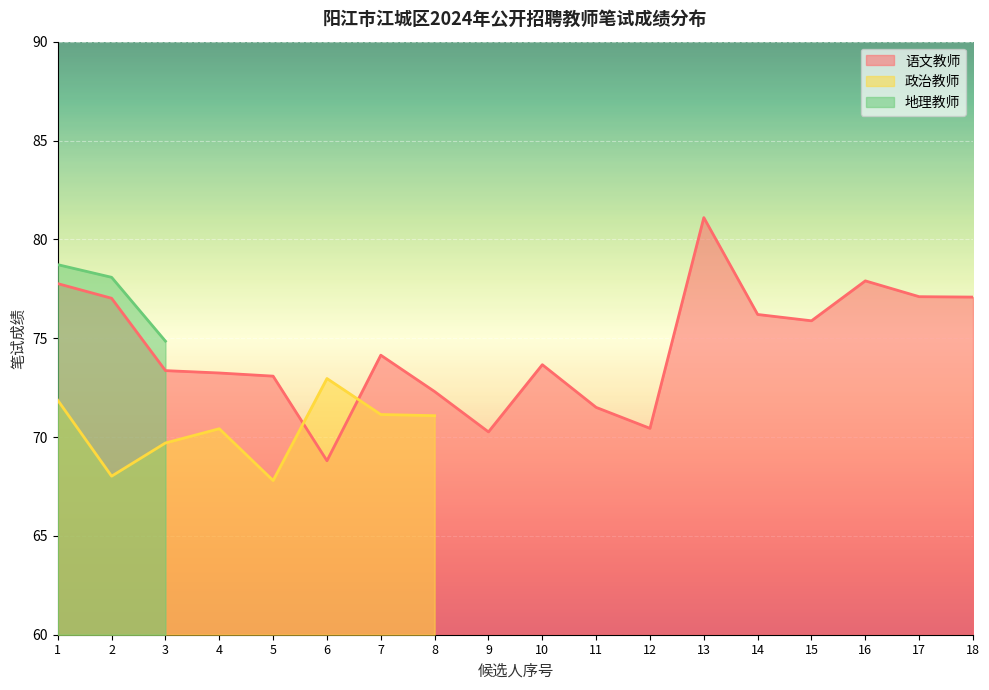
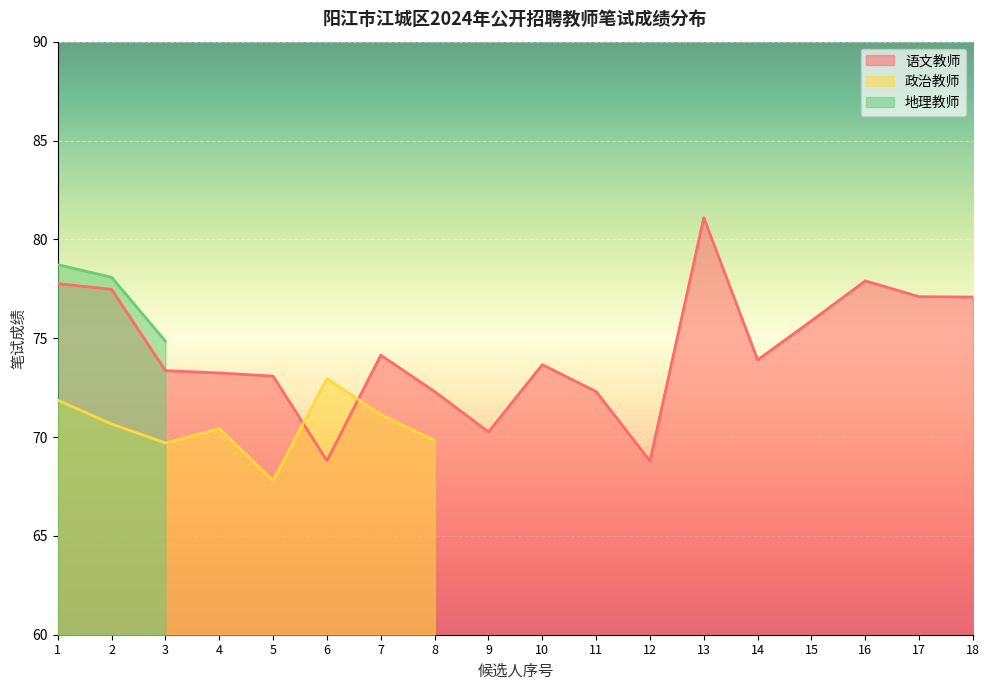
  {
    "语文教师": {
      "1": 77.8,
-     "2": 77.0,
+     "2": 77.5,
      "3": 73.4,
      "4": 73.2,
      "5": 73.1,
      "6": 68.8,
      "7": 74.1,
      "8": 72.3,
      "9": 70.3,
      "10": 73.7,
-     "11": 71.5,
-     "12": 70.4,
+     "11": 72.3,
+     "12": 68.8,
      "13": 81.1,
-     "14": 76.2,
+     "14": 73.9,
      "15": 75.9,
      "16": 77.9,
      "17": 77.1,
      "18": 77.1
    },
    "政治教师": {
      "1": 71.9,
-     "2": 68.0,
+     "2": 70.7,
      "3": 69.7,
      "4": 70.4,
      "5": 67.8,
      "6": 73.0,
      "7": 71.1,
-     "8": 71.1
+     "8": 69.8
    },
    "地理教师": {
      "1": 78.7,
      "2": 78.1,
      "3": 74.9
    }
  }
